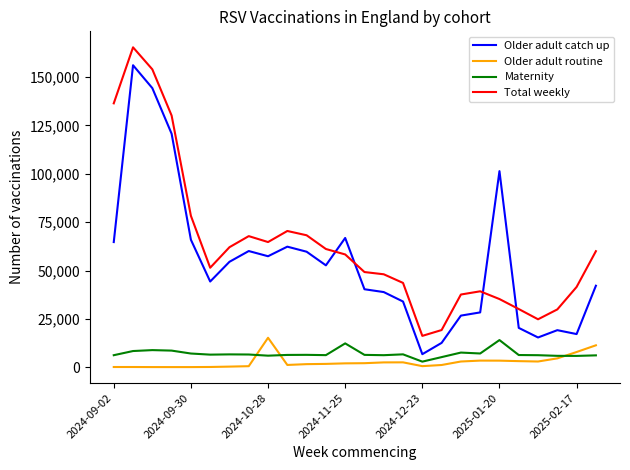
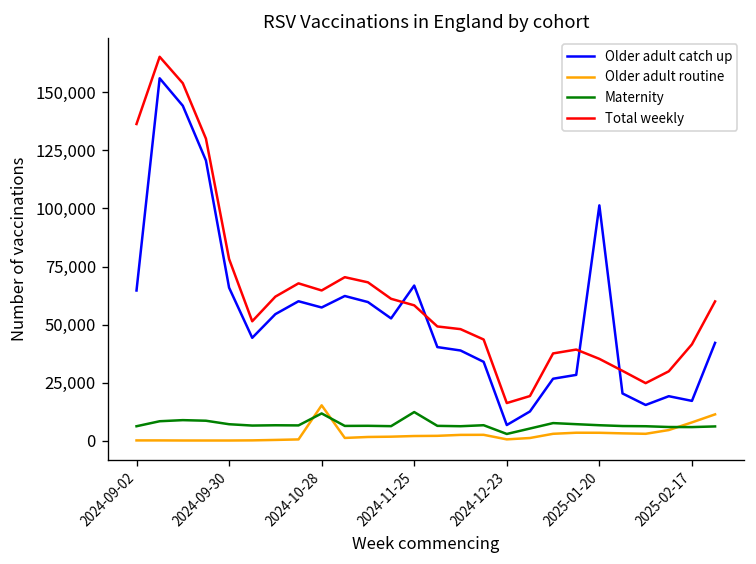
  {
    "Older adult catch up": {
      "2024-09-02": "65,000",
      "2024-09-30": "66,000",
      "2024-10-28": "57,000",
      "2024-11-25": "67,000",
      "2024-12-23": "7,000",
      "2025-01-20": "101,000",
      "2025-02-17": "17,000"
    },
    "Older adult routine": {
      "2024-09-02": "0",
      "2024-09-30": "0",
      "2024-10-28": "15,000",
      "2024-11-25": "2,000",
      "2024-12-23": "1,000",
      "2025-01-20": "3,000",
      "2025-02-17": "8,000"
    },
    "Maternity": {
      "2024-09-02": "6,000",
      "2024-09-30": "7,000",
-     "2024-10-28": "6,000",
+     "2024-10-28": "12,000",
      "2024-11-25": "12,000",
      "2024-12-23": "3,000",
-     "2025-01-20": "14,000",
+     "2025-01-20": "7,000",
      "2025-02-17": "6,000"
    },
    "Total weekly": {
      "2024-09-02": "136,000",
      "2024-09-30": "78,000",
      "2024-10-28": "65,000",
      "2024-11-25": "58,000",
      "2024-12-23": "16,000",
      "2025-01-20": "35,000",
      "2025-02-17": "42,000"
    }
  }
